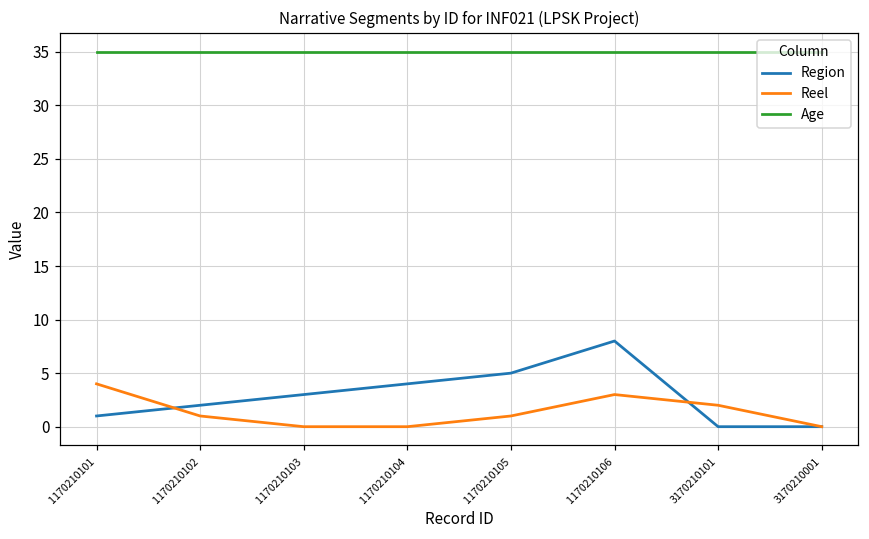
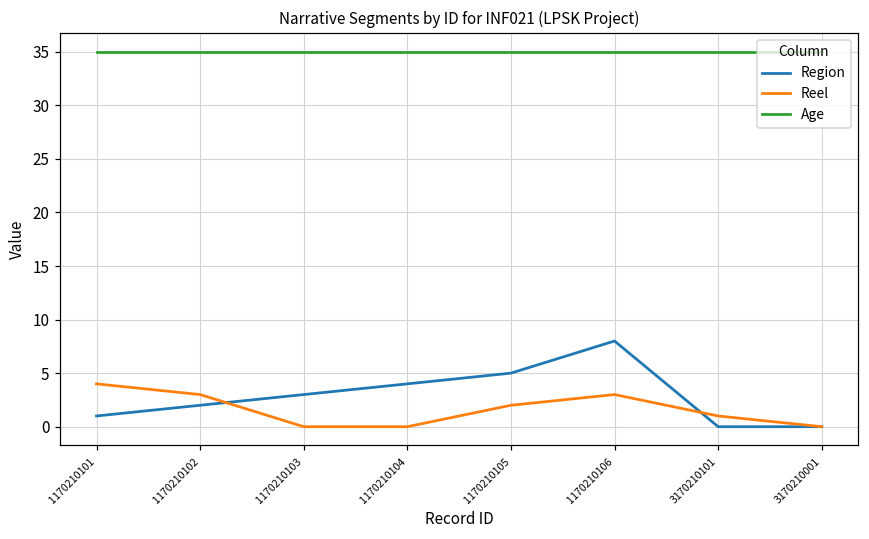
  {
    "Region": {
      "1170210101": 1,
      "1170210102": 2,
      "1170210103": 3,
      "1170210104": 4,
      "1170210105": 5,
      "1170210106": 8,
      "3170210101": 0
    },
    "Reel": {
      "1170210101": 4,
-     "1170210102": 1,
+     "1170210102": 3,
      "1170210103": 0,
      "1170210104": 0,
-     "1170210105": 1,
+     "1170210105": 2,
      "1170210106": 3,
-     "3170210101": 2
+     "3170210101": 1
    },
    "Age": {
      "1170210101": 35,
      "1170210102": 35,
      "1170210103": 35,
      "1170210104": 35,
      "1170210105": 35,
      "1170210106": 35,
      "3170210101": 35
    }
  }
